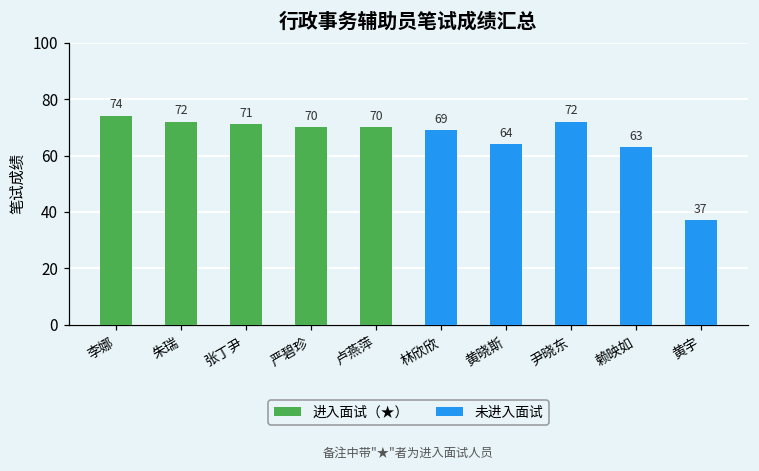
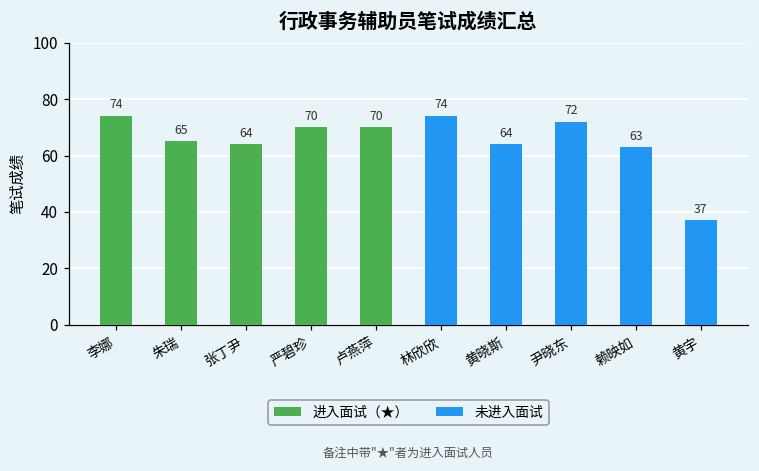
  {
    "进入面试（★）": {
      "李娜": 74,
-     "朱瑞": 72,
-     "张丁尹": 71,
+     "朱瑞": 65,
+     "张丁尹": 64,
      "严碧珍": 70,
      "卢燕萍": 70
    },
    "未进入面试": {
-     "林欣欣": 69,
+     "林欣欣": 74,
      "黄晓斯": 64,
      "尹晓东": 72,
      "赖映如": 63,
      "黄宇": 37
    }
  }
